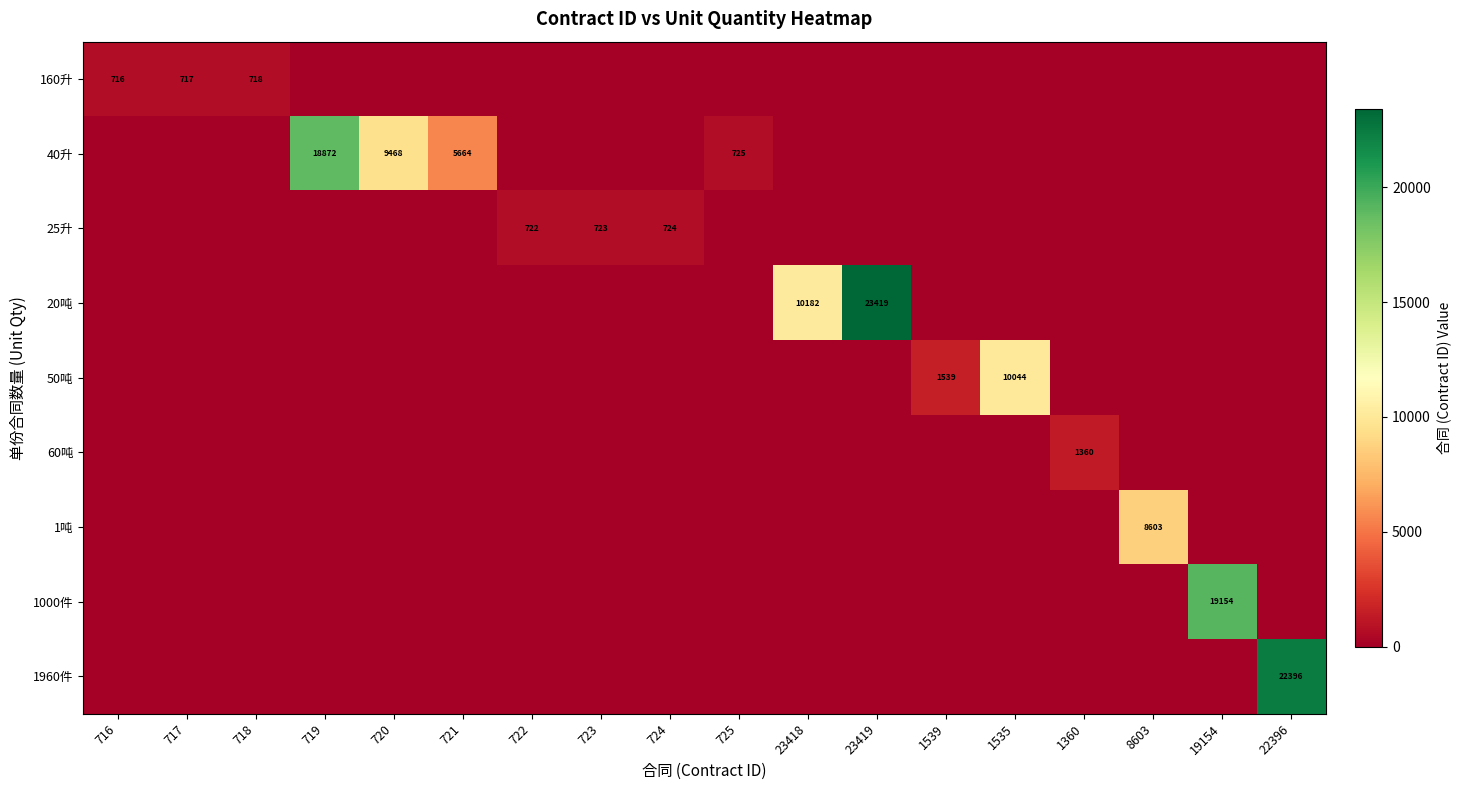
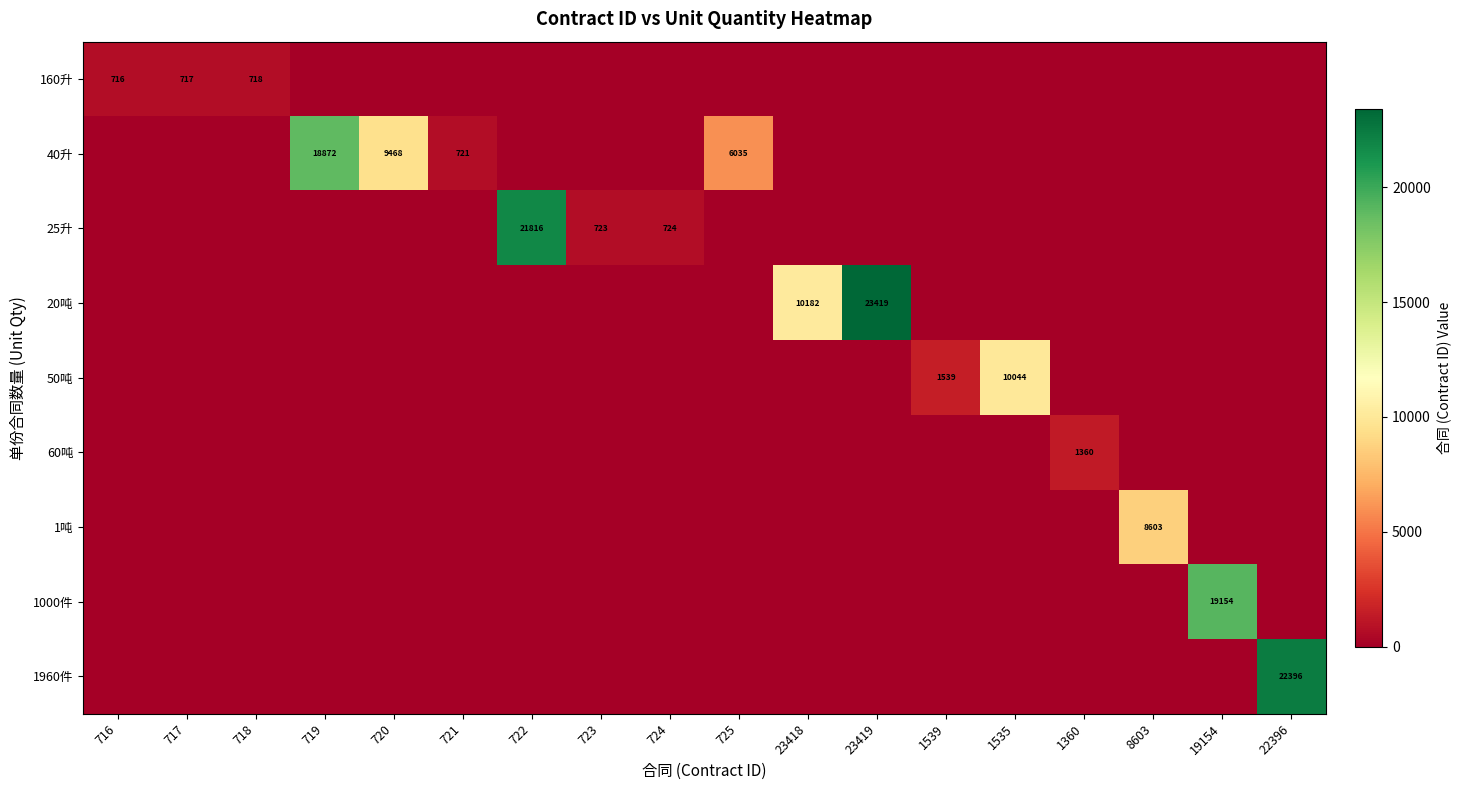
  {
    "160升": {
      "716": 716,
      "717": 717,
      "718": 718
    },
    "40升": {
      "719": 18872,
      "720": 9468,
-     "721": 5664,
-     "725": 725
+     "721": 721,
+     "725": 6035
    },
    "25升": {
-     "722": 722,
+     "722": 21816,
      "723": 723,
      "724": 724
    },
    "20吨": {
      "23418": 10182,
      "23419": 23419
    },
    "50吨": {
      "1539": 1539,
      "1535": 10044
    },
    "60吨": {
      "1360": 1360
    },
    "1吨": {
      "8603": 8603
    },
    "1000件": {
      "19154": 19154
    },
    "1960件": {
      "22396": 22396
    }
  }
